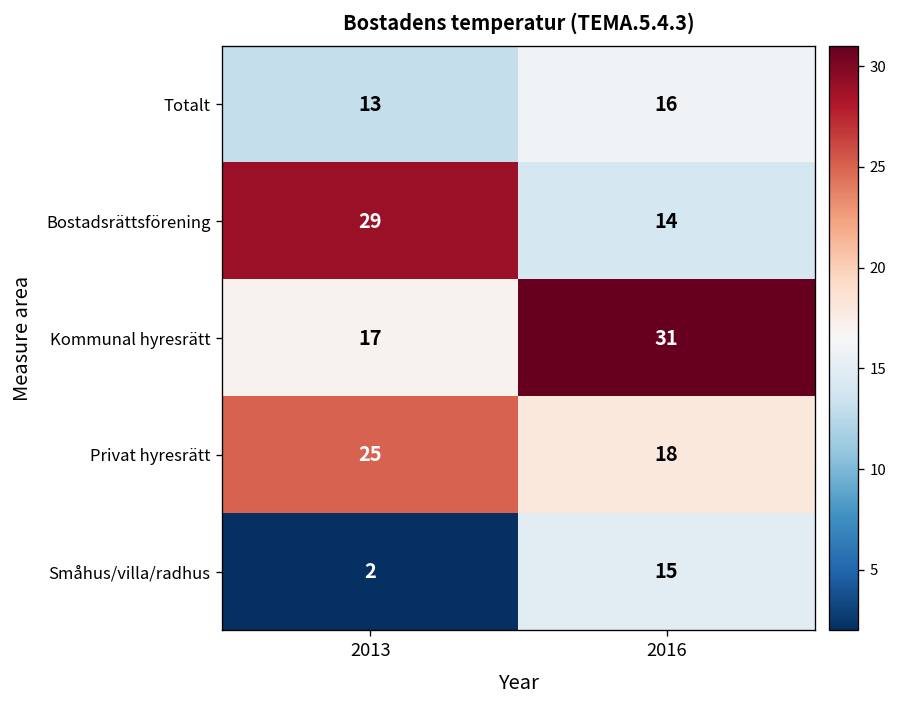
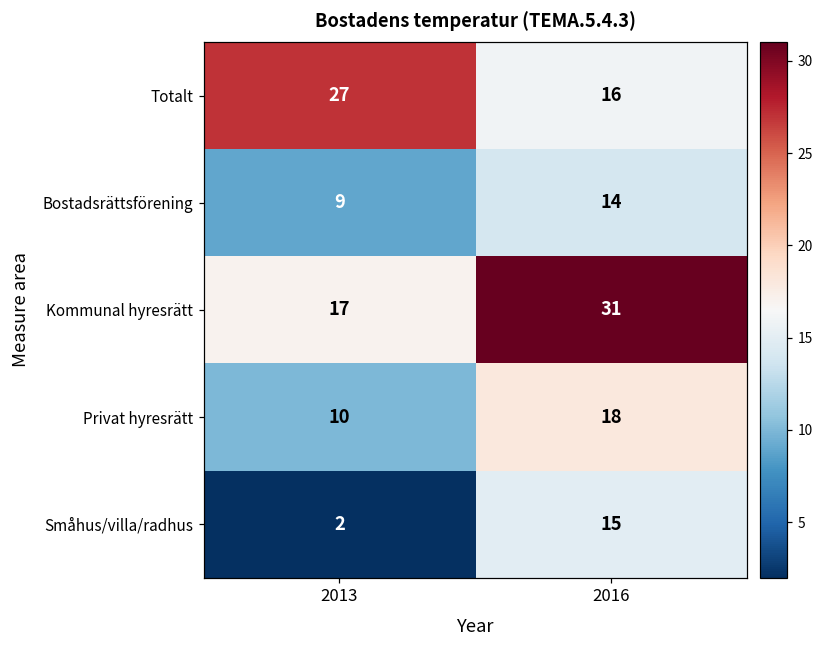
  {
    "Totalt": {
-     "2013": 13,
+     "2013": 27,
      "2016": 16
    },
    "Bostadsrättsförening": {
-     "2013": 29,
+     "2013": 9,
      "2016": 14
    },
    "Kommunal hyresrätt": {
      "2013": 17,
      "2016": 31
    },
    "Privat hyresrätt": {
-     "2013": 25,
+     "2013": 10,
      "2016": 18
    },
    "Småhus/villa/radhus": {
      "2013": 2,
      "2016": 15
    }
  }
